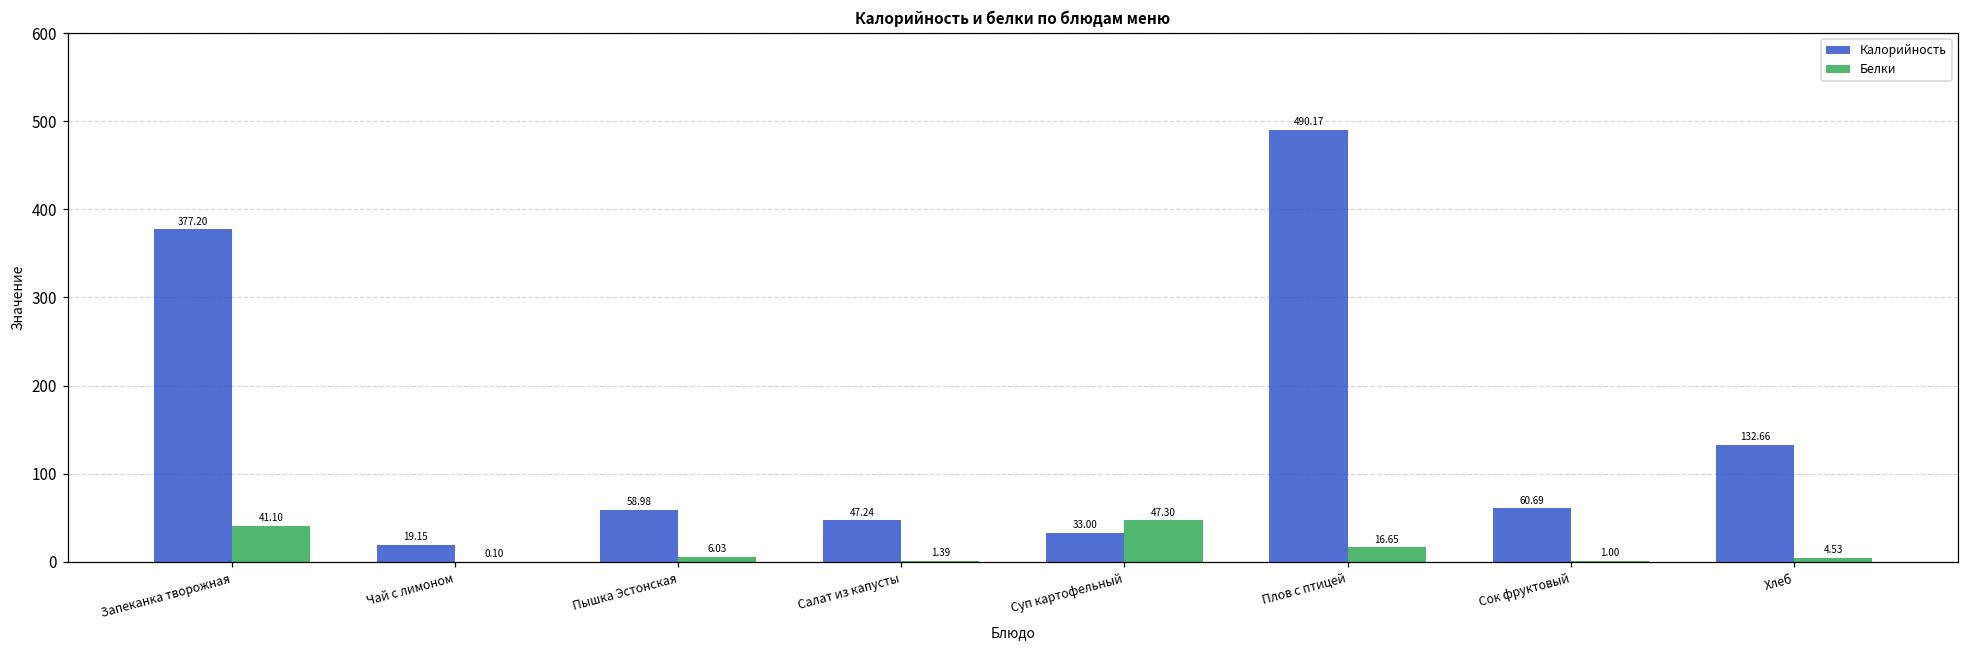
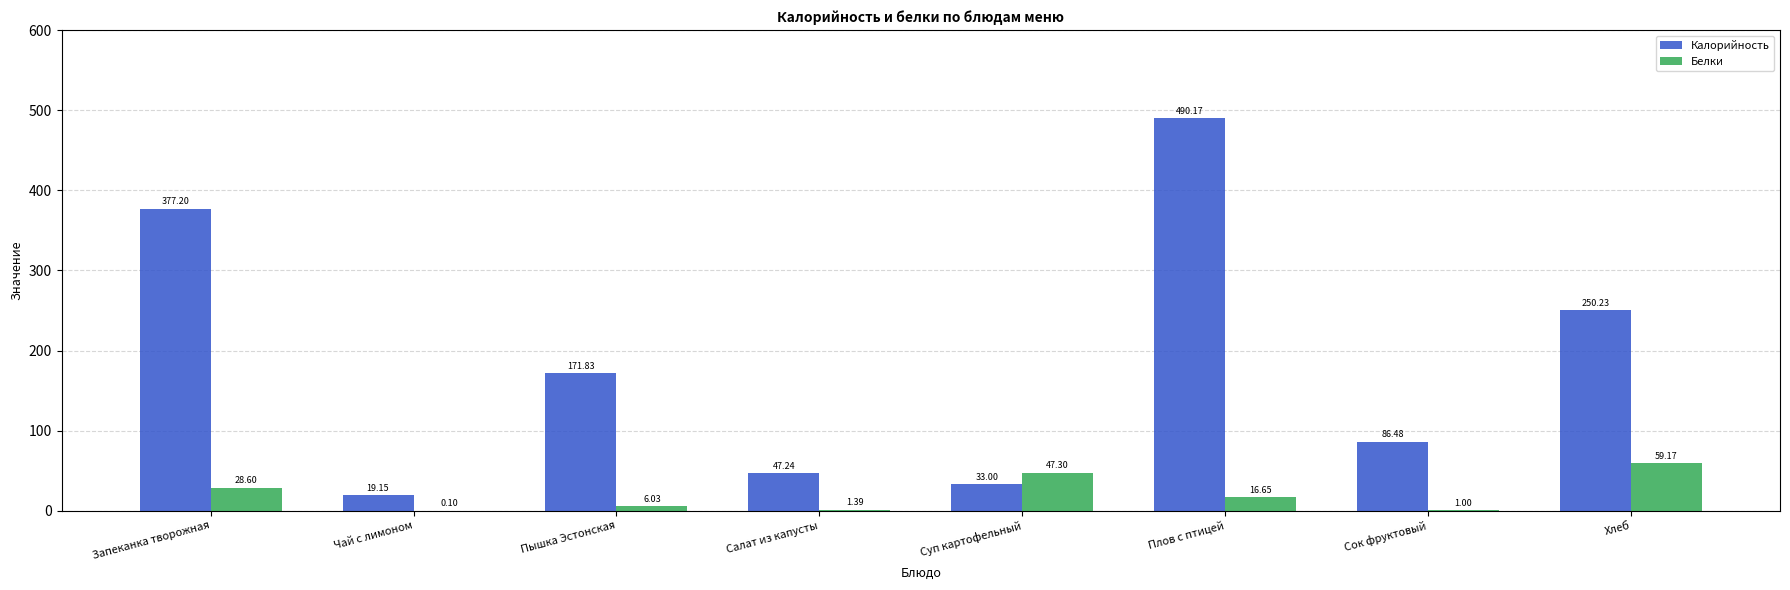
  {
    "Калорийность": {
      "Запеканка творожная": 377.20,
      "Чай с лимоном": 19.15,
-     "Пышка Эстонская": 58.98,
+     "Пышка Эстонская": 171.83,
      "Салат из капусты": 47.24,
      "Суп картофельный": 33.00,
      "Плов с птицей": 490.17,
-     "Сок фруктовый": 60.69,
-     "Хлеб": 132.66
+     "Сок фруктовый": 86.48,
+     "Хлеб": 250.23
    },
    "Белки": {
-     "Запеканка творожная": 41.10,
+     "Запеканка творожная": 28.60,
      "Чай с лимоном": 0.10,
      "Пышка Эстонская": 6.03,
      "Салат из капусты": 1.39,
      "Суп картофельный": 47.30,
      "Плов с птицей": 16.65,
      "Сок фруктовый": 1.00,
-     "Хлеб": 4.53
+     "Хлеб": 59.17
    }
  }
